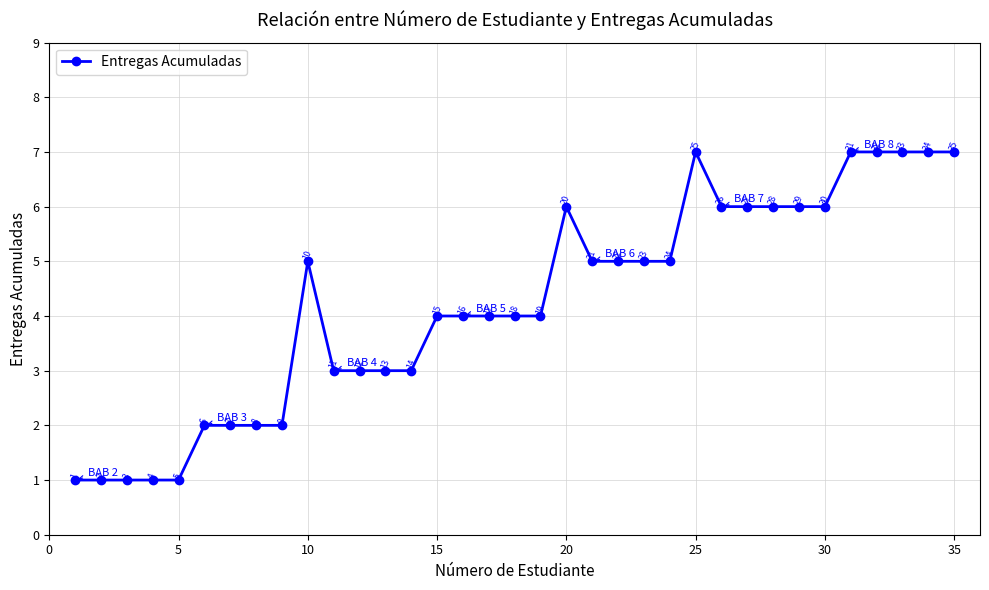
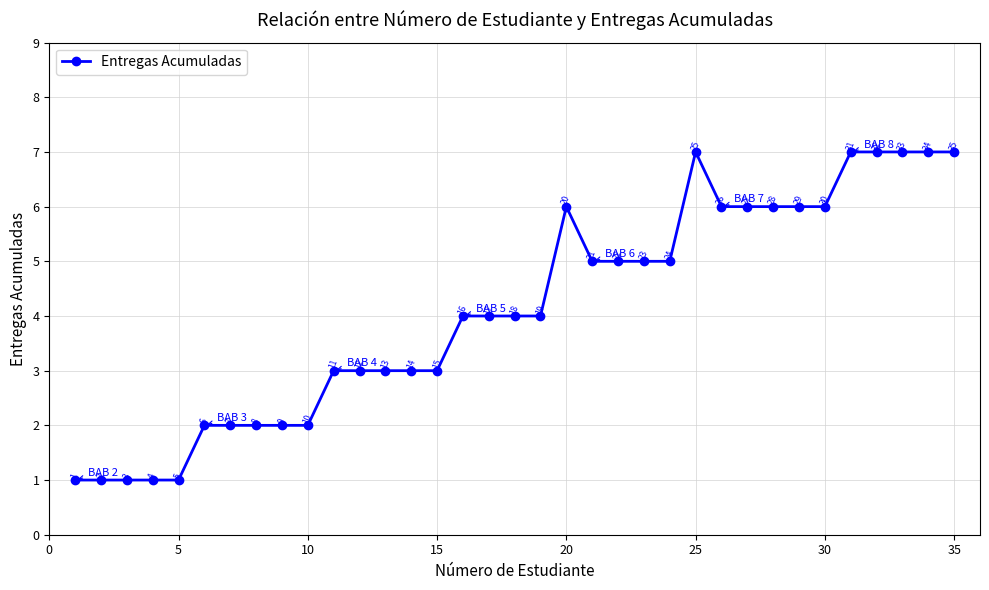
  {
-   "10": 5,
-   "15": 4
+   "10": 2,
+   "15": 3
  }
